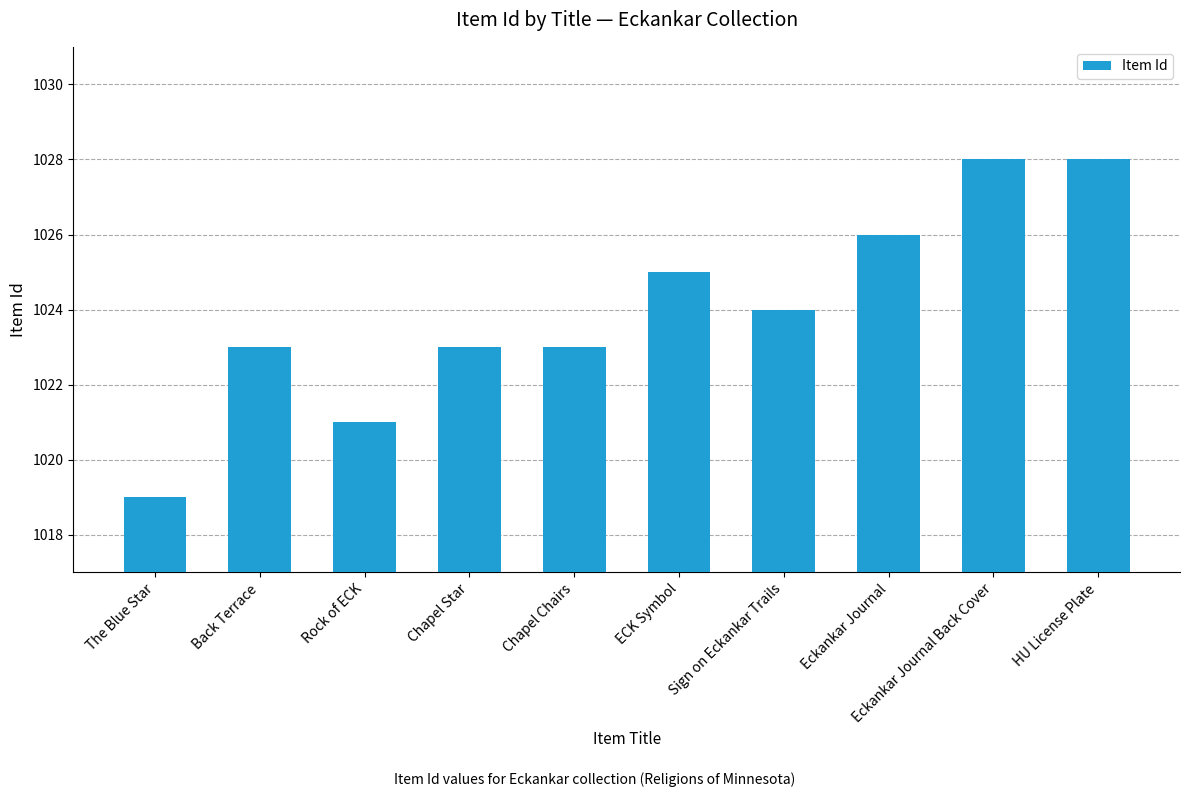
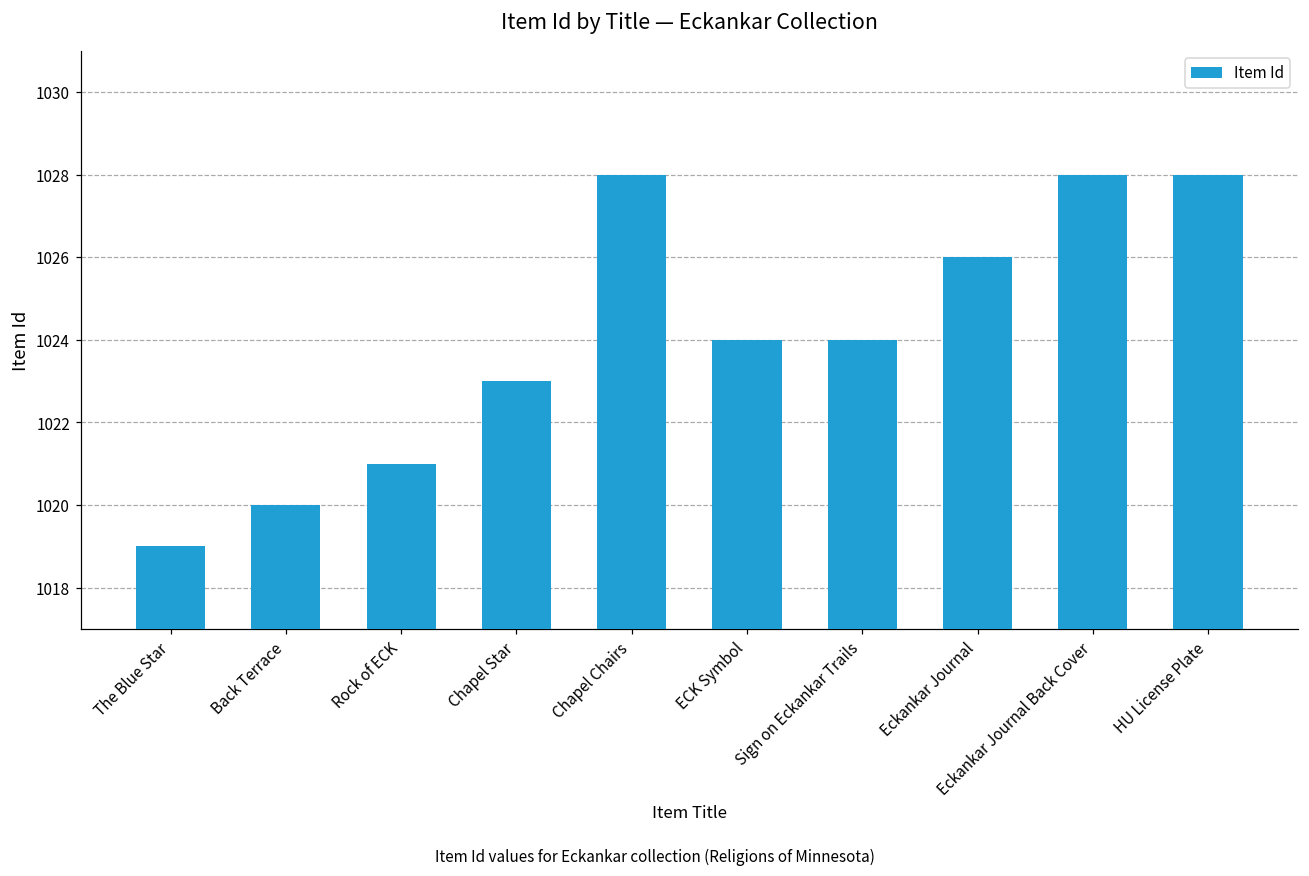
  {
    "The Blue Star": 1019,
-   "Back Terrace": 1023,
+   "Back Terrace": 1020,
    "Rock of ECK": 1021,
    "Chapel Star": 1023,
-   "Chapel Chairs": 1023,
-   "ECK Symbol": 1025,
+   "Chapel Chairs": 1028,
+   "ECK Symbol": 1024,
    "Sign on Eckankar Trails": 1024,
    "Eckankar Journal": 1026,
    "Eckankar Journal Back Cover": 1028,
    "HU License Plate": 1028
  }
